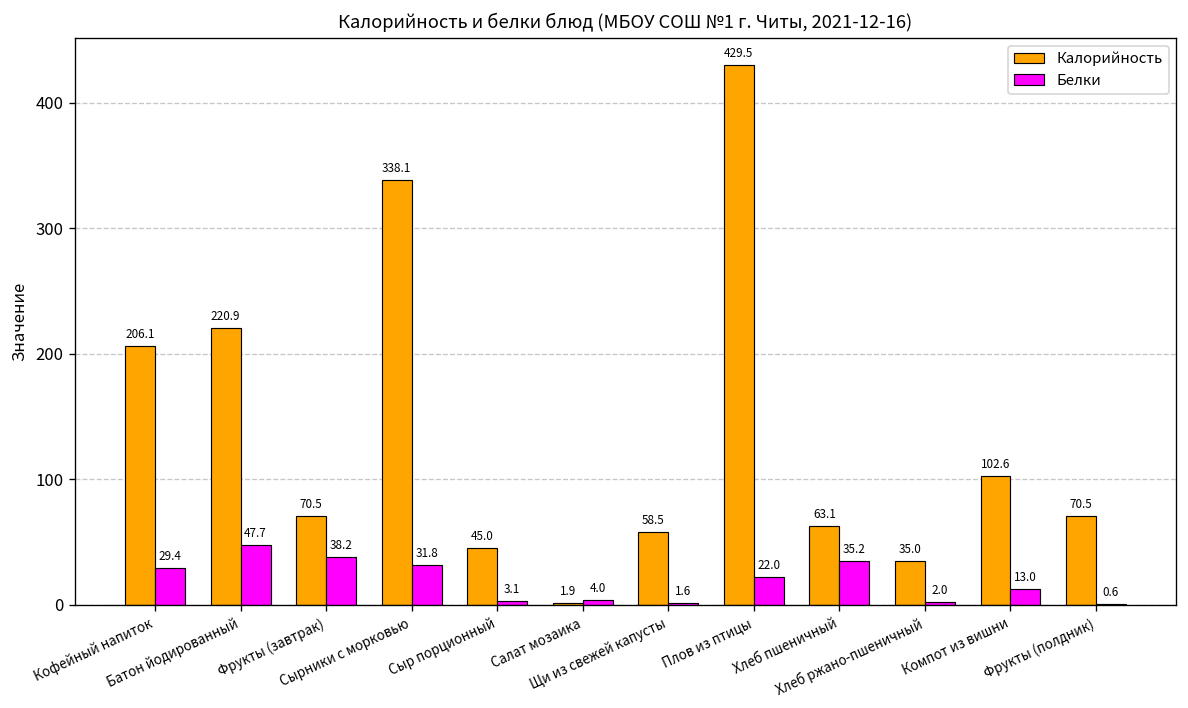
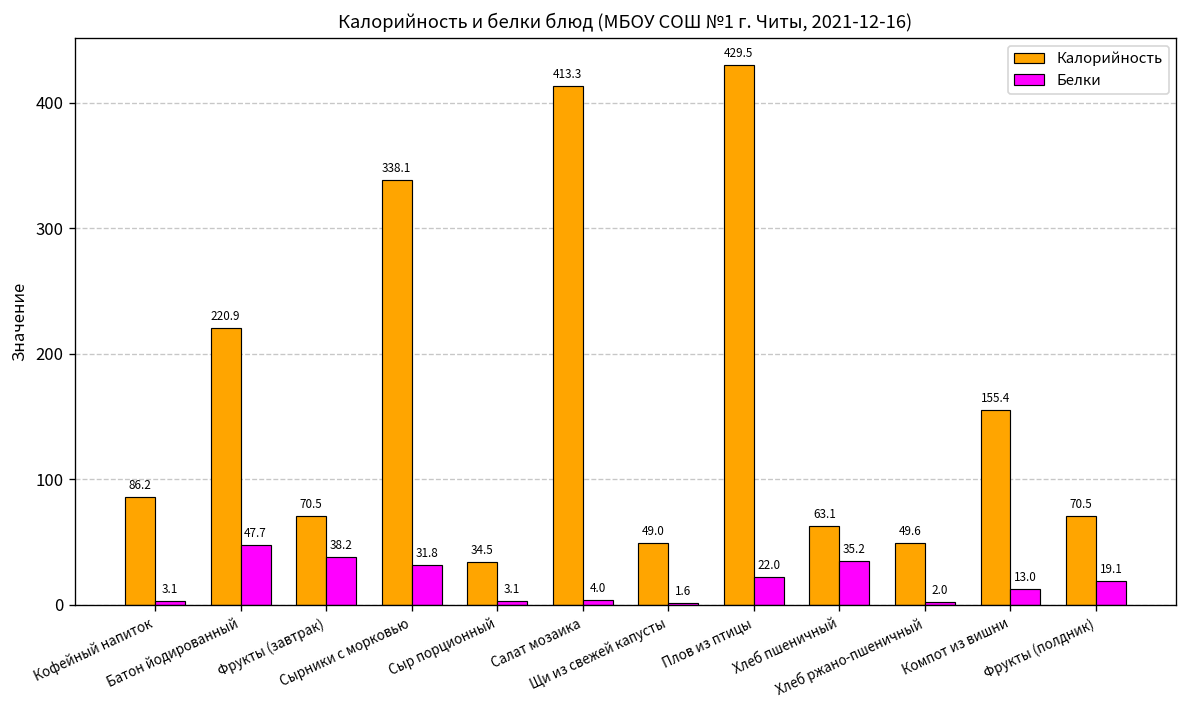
  {
    "Калорийность": {
-     "Кофейный напиток": 206.1,
+     "Кофейный напиток": 86.2,
      "Батон йодированный": 220.9,
      "Фрукты (завтрак)": 70.5,
      "Сырники с морковью": 338.1,
-     "Сыр порционный": 45.0,
-     "Салат мозаика": 1.9,
-     "Щи из свежей капусты": 58.5,
+     "Сыр порционный": 34.5,
+     "Салат мозаика": 413.3,
+     "Щи из свежей капусты": 49.0,
      "Плов из птицы": 429.5,
      "Хлеб пшеничный": 63.1,
-     "Хлеб ржано-пшеничный": 35.0,
-     "Компот из вишни": 102.6,
+     "Хлеб ржано-пшеничный": 49.6,
+     "Компот из вишни": 155.4,
      "Фрукты (полдник)": 70.5
    },
    "Белки": {
-     "Кофейный напиток": 29.4,
+     "Кофейный напиток": 3.1,
      "Батон йодированный": 47.7,
      "Фрукты (завтрак)": 38.2,
      "Сырники с морковью": 31.8,
      "Сыр порционный": 3.1,
      "Салат мозаика": 4.0,
      "Щи из свежей капусты": 1.6,
      "Плов из птицы": 22.0,
      "Хлеб пшеничный": 35.2,
      "Хлеб ржано-пшеничный": 2.0,
      "Компот из вишни": 13.0,
-     "Фрукты (полдник)": 0.6
+     "Фрукты (полдник)": 19.1
    }
  }
